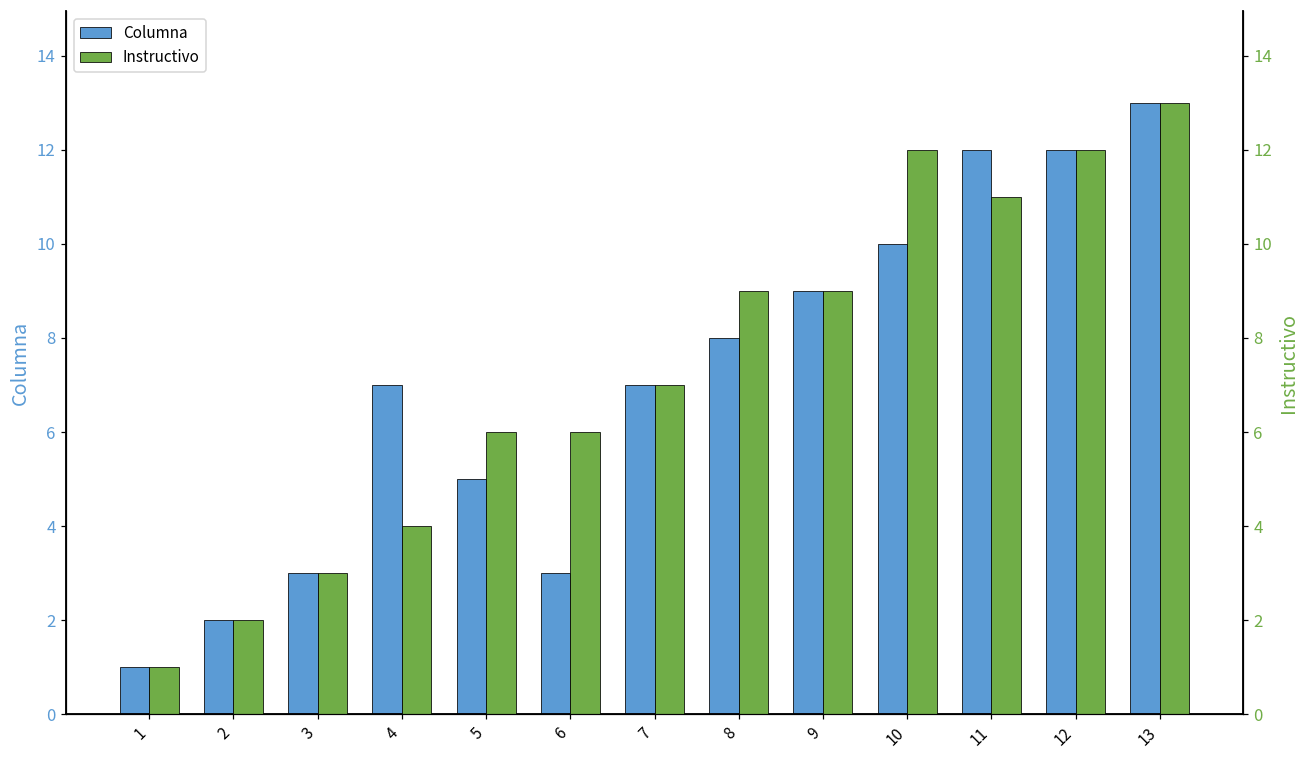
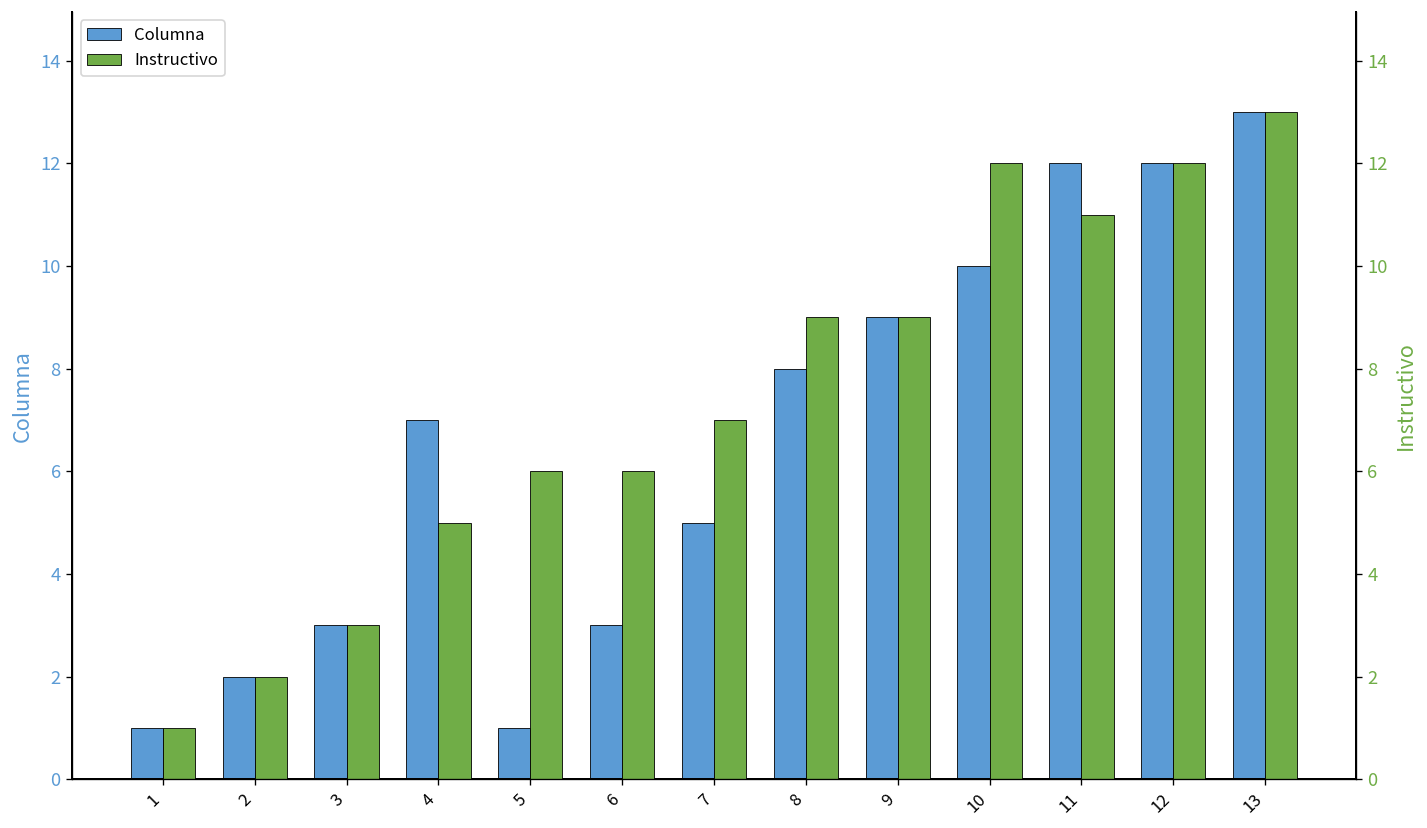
  {
    "Columna": {
      "1": 1,
      "2": 2,
      "3": 3,
      "4": 7,
-     "5": 5,
+     "5": 1,
      "6": 3,
-     "7": 7,
+     "7": 5,
      "8": 8,
      "9": 9,
      "10": 10,
      "11": 12,
      "12": 12,
      "13": 13
    },
    "Instructivo": {
      "1": 1,
      "2": 2,
      "3": 3,
-     "4": 4,
+     "4": 5,
      "5": 6,
      "6": 6,
      "7": 7,
      "8": 9,
      "9": 9,
      "10": 12,
      "11": 11,
      "12": 12,
      "13": 13
    }
  }
